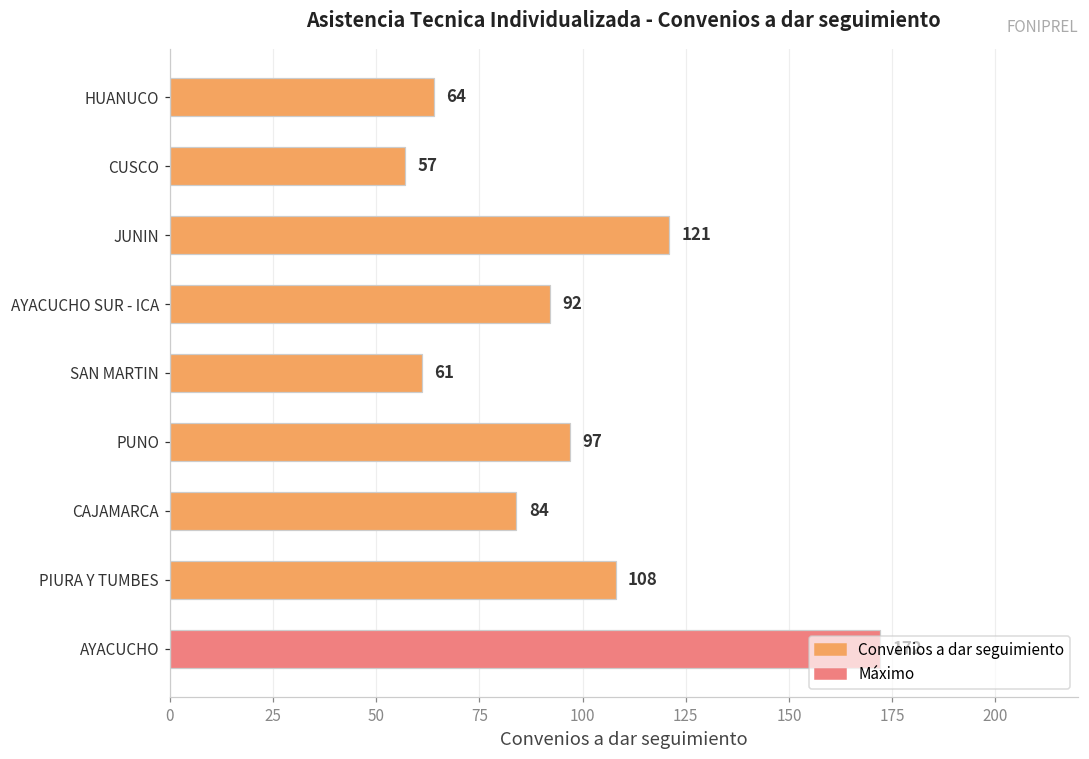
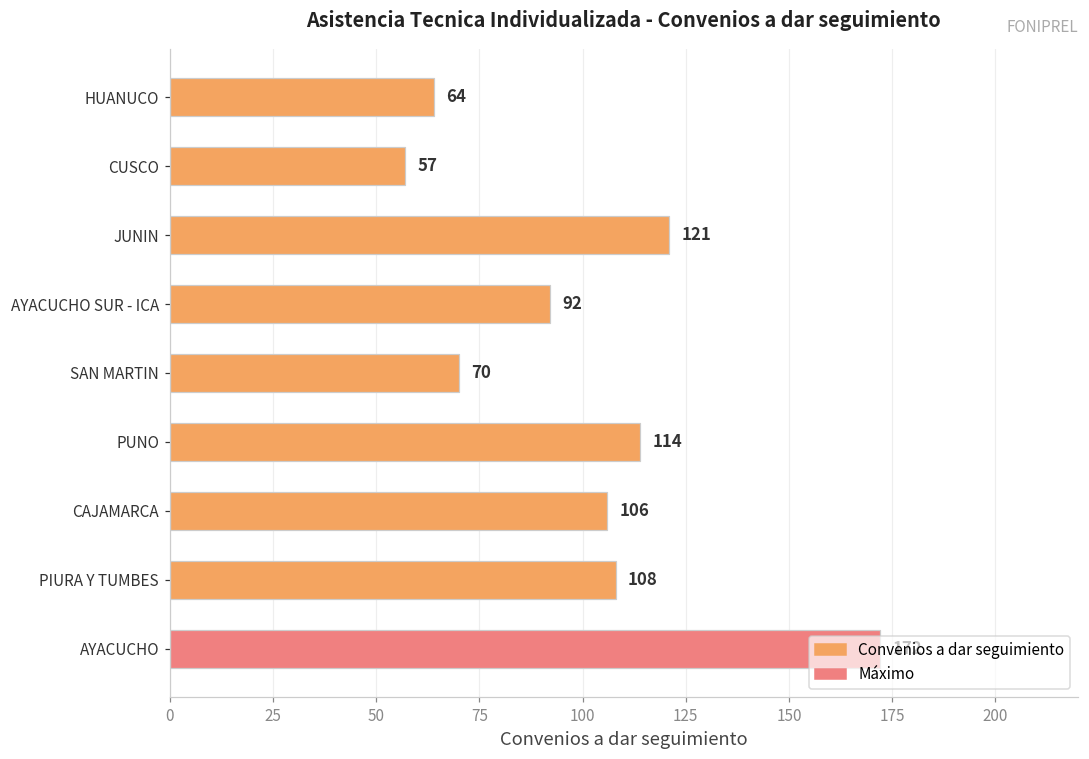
  {
    "HUANUCO": 64,
    "CUSCO": 57,
    "JUNIN": 121,
    "AYACUCHO SUR - ICA": 92,
-   "SAN MARTIN": 61,
-   "PUNO": 97,
-   "CAJAMARCA": 84,
+   "SAN MARTIN": 70,
+   "PUNO": 114,
+   "CAJAMARCA": 106,
    "PIURA Y TUMBES": 108
  }
